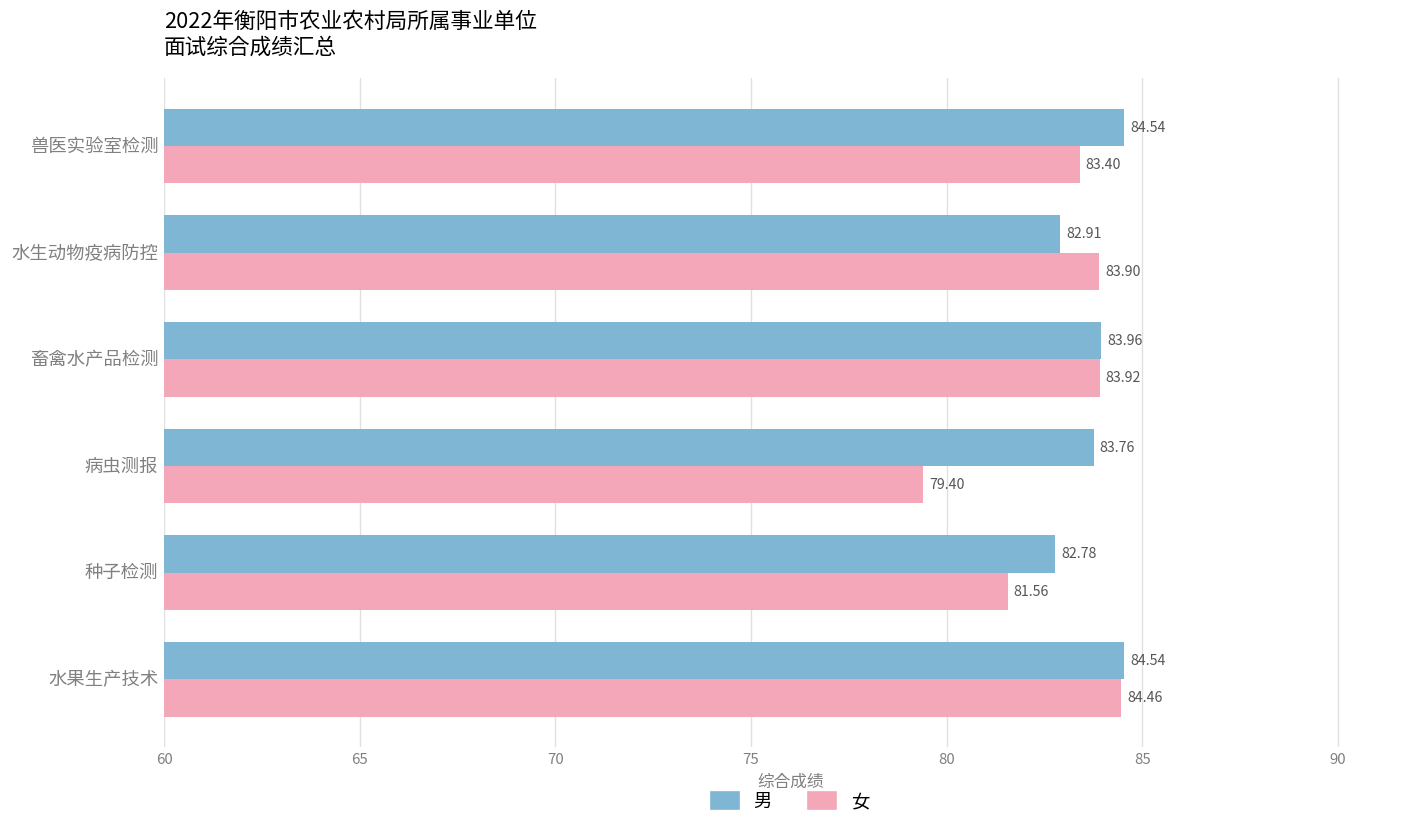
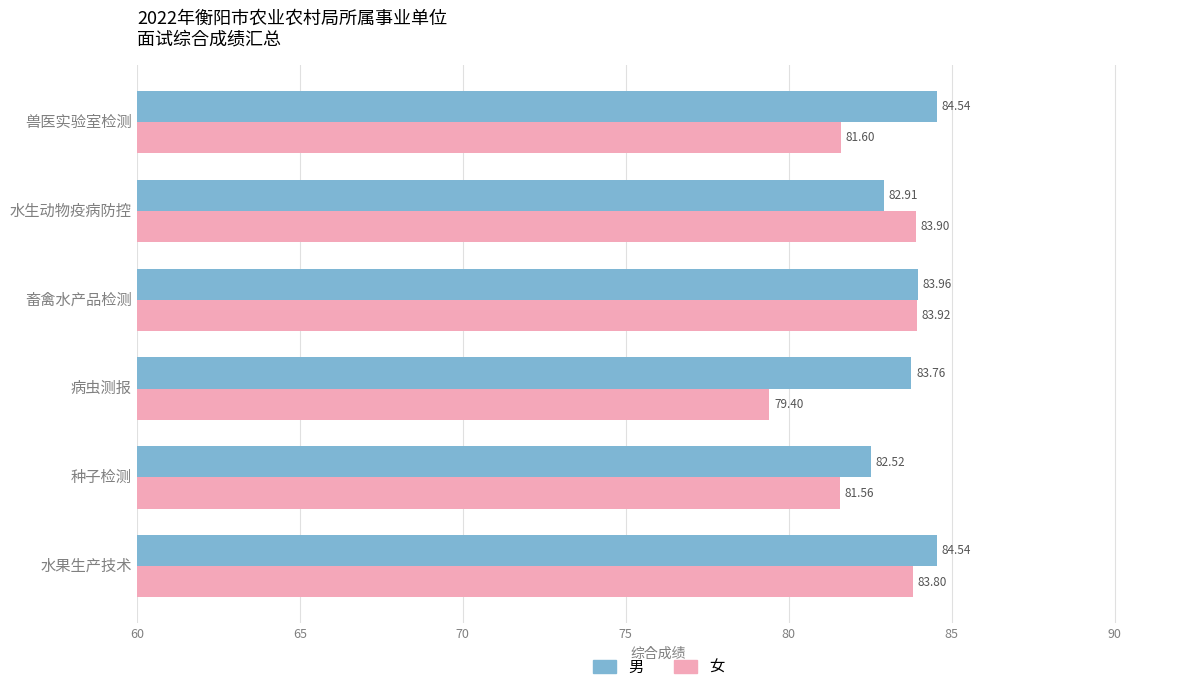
  {
    "男": {
      "兽医实验室检测": 84.54,
      "水生动物疫病防控": 82.91,
      "畜禽水产品检测": 83.96,
      "病虫测报": 83.76,
-     "种子检测": 82.78,
+     "种子检测": 82.52,
      "水果生产技术": 84.54
    },
    "女": {
-     "兽医实验室检测": 83.40,
+     "兽医实验室检测": 81.60,
      "水生动物疫病防控": 83.90,
      "畜禽水产品检测": 83.92,
      "病虫测报": 79.40,
      "种子检测": 81.56,
-     "水果生产技术": 84.46
+     "水果生产技术": 83.80
    }
  }
